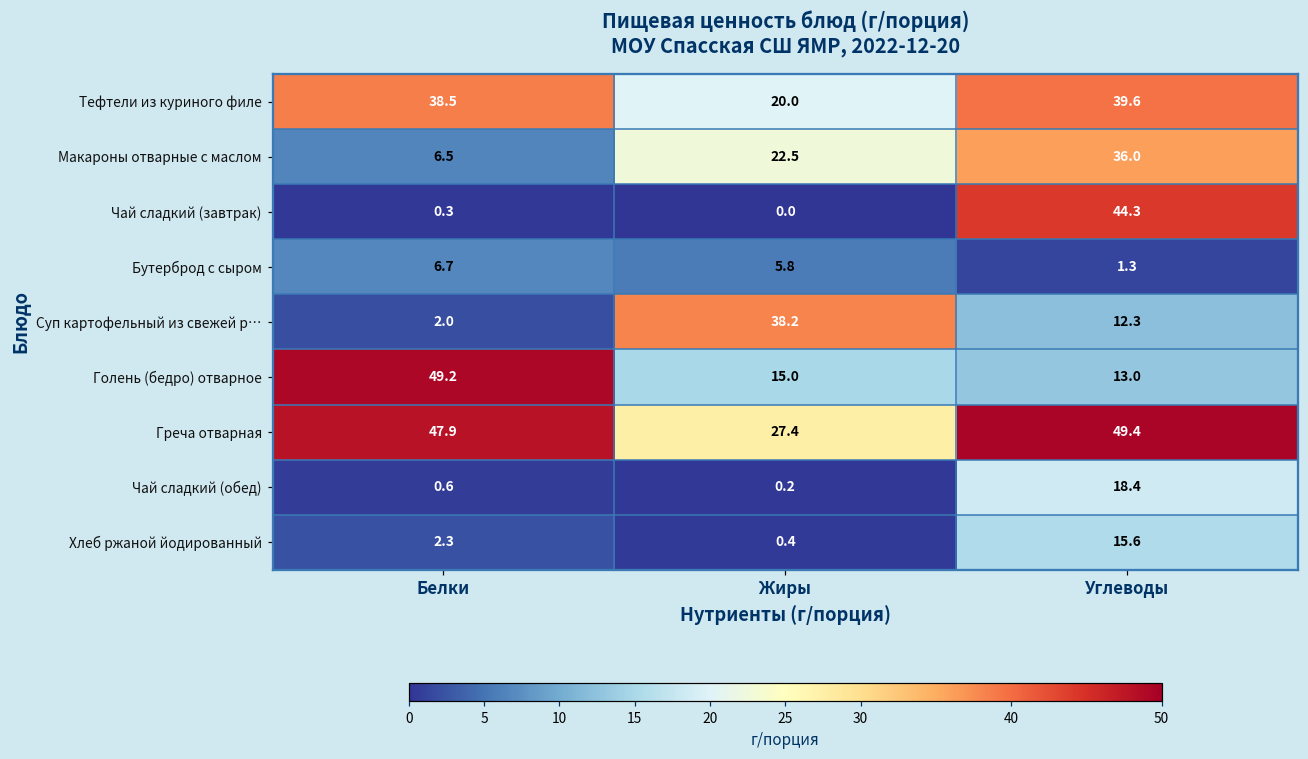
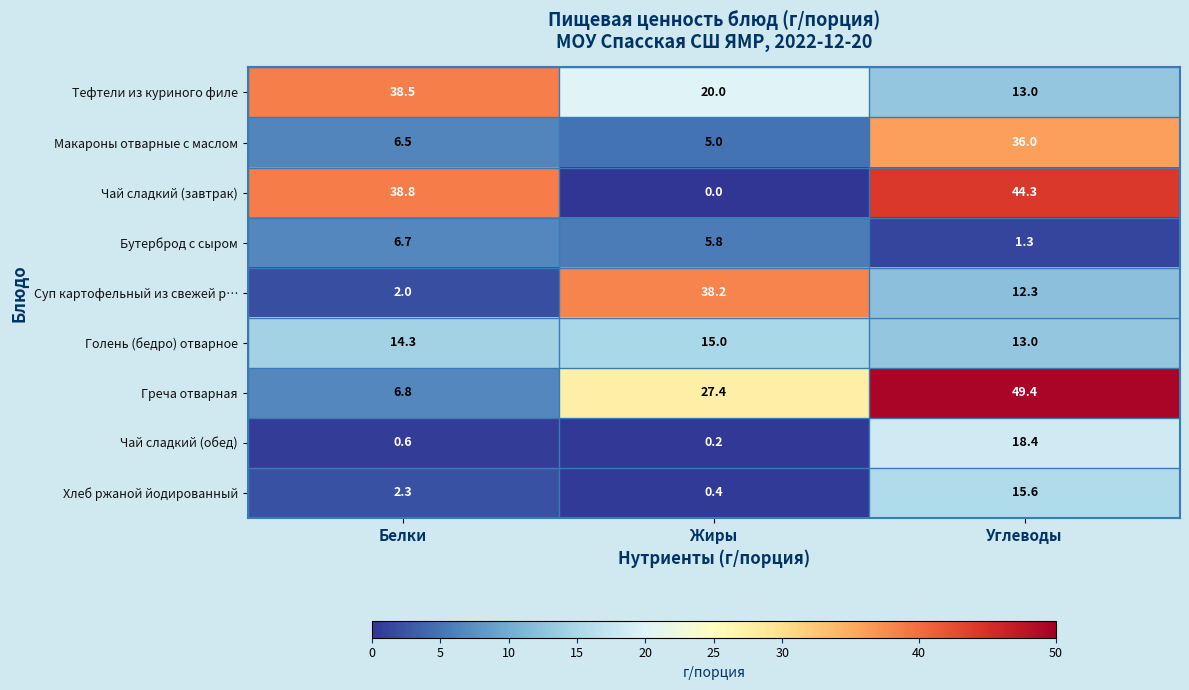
  {
    "Тефтели из куриного филе": {
      "Белки": 38.5,
      "Жиры": 20.0,
-     "Углеводы": 39.6
+     "Углеводы": 13.0
    },
    "Макароны отварные с маслом": {
      "Белки": 6.5,
-     "Жиры": 22.5,
+     "Жиры": 5.0,
      "Углеводы": 36.0
    },
    "Чай сладкий (завтрак)": {
-     "Белки": 0.3,
+     "Белки": 38.8,
      "Жиры": 0.0,
      "Углеводы": 44.3
    },
    "Бутерброд с сыром": {
      "Белки": 6.7,
      "Жиры": 5.8,
      "Углеводы": 1.3
    },
    "Суп картофельный из свежей р…": {
      "Белки": 2.0,
      "Жиры": 38.2,
      "Углеводы": 12.3
    },
    "Голень (бедро) отварное": {
-     "Белки": 49.2,
+     "Белки": 14.3,
      "Жиры": 15.0,
      "Углеводы": 13.0
    },
    "Греча отварная": {
-     "Белки": 47.9,
+     "Белки": 6.8,
      "Жиры": 27.4,
      "Углеводы": 49.4
    },
    "Чай сладкий (обед)": {
      "Белки": 0.6,
      "Жиры": 0.2,
      "Углеводы": 18.4
    },
    "Хлеб ржаной йодированный": {
      "Белки": 2.3,
      "Жиры": 0.4,
      "Углеводы": 15.6
    }
  }
